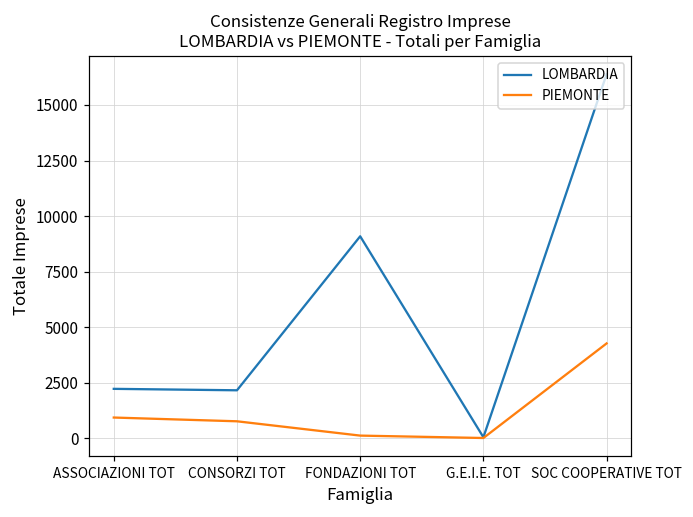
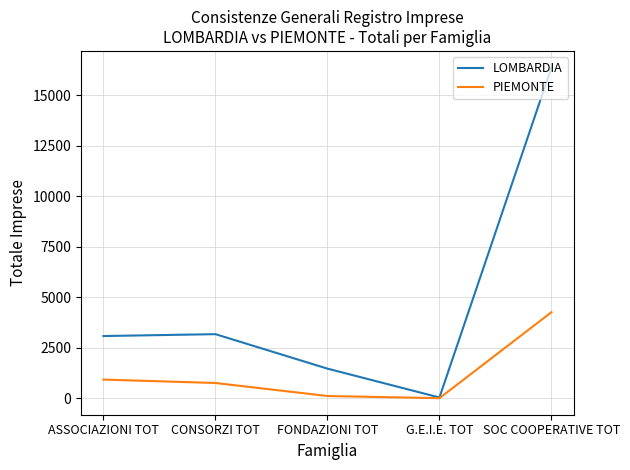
  {
    "LOMBARDIA": {
-     "ASSOCIAZIONI TOT": 2200,
-     "CONSORZI TOT": 2200,
-     "FONDAZIONI TOT": 9100
+     "ASSOCIAZIONI TOT": 3100,
+     "CONSORZI TOT": 3200,
+     "FONDAZIONI TOT": 1500
    },
    "PIEMONTE": {
      "ASSOCIAZIONI TOT": 900,
      "CONSORZI TOT": 800,
      "FONDAZIONI TOT": 100,
      "SOC COOPERATIVE TOT": 4300
    }
  }
